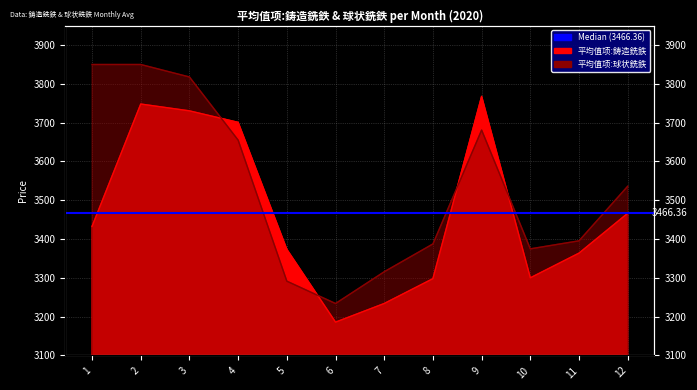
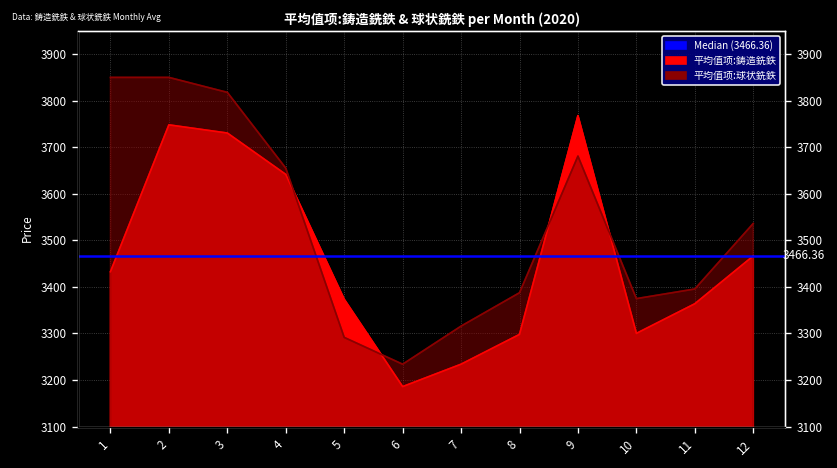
  {
    "平均值项:鋳造銑鉄": {
      "1": 3430,
      "2": 3750,
      "3": 3730,
-     "4": 3700,
+     "4": 3640,
      "5": 3370,
      "6": 3190,
      "7": 3230,
      "8": 3300,
      "9": 3770,
      "10": 3300,
      "11": 3360
    },
    "平均值项:球状銑鉄": {
      "1": 3850,
      "2": 3850,
      "3": 3820,
      "4": 3660,
      "5": 3290,
      "6": 3230,
      "7": 3320,
      "8": 3390,
      "9": 3680,
      "10": 3370,
      "11": 3400,
      "12": 3540
    }
  }
